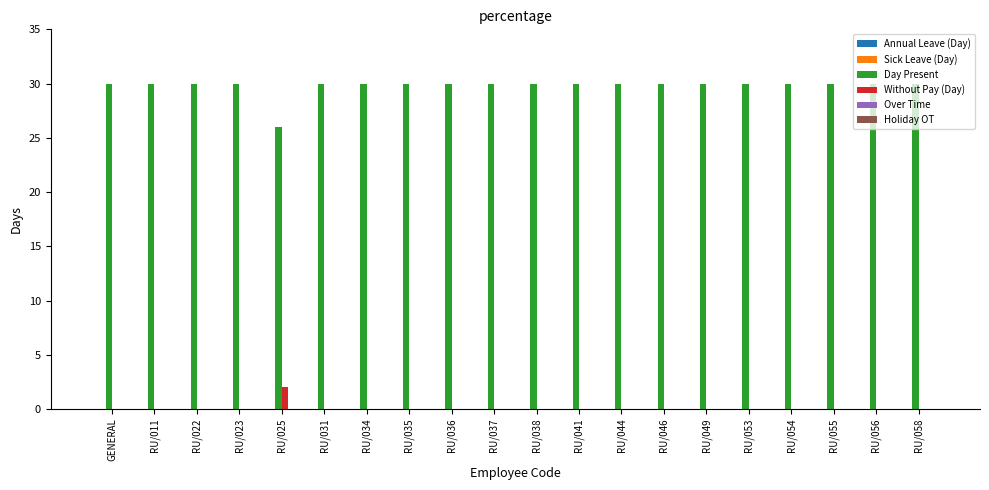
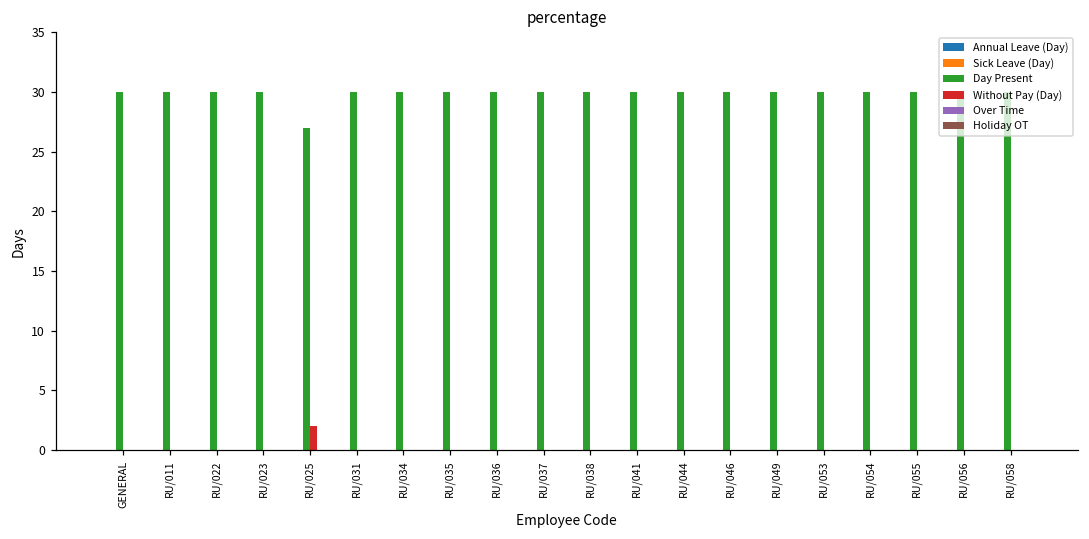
  {
    "Annual Leave (Day)": {
      "GENERAL": 0,
      "RU/011": 0,
      "RU/022": 0,
      "RU/023": 0,
      "RU/025": 0,
      "RU/031": 0,
      "RU/034": 0,
      "RU/035": 0,
      "RU/036": 0,
      "RU/037": 0,
      "RU/038": 0,
      "RU/041": 0,
      "RU/044": 0,
      "RU/046": 0,
      "RU/049": 0,
      "RU/053": 0,
      "RU/054": 0,
      "RU/055": 0,
      "RU/056": 0,
      "RU/058": 0
    },
    "Sick Leave (Day)": {
      "GENERAL": 0,
      "RU/011": 0,
      "RU/022": 0,
      "RU/023": 0,
      "RU/025": 0,
      "RU/031": 0,
      "RU/034": 0,
      "RU/035": 0,
      "RU/036": 0,
      "RU/037": 0,
      "RU/038": 0,
      "RU/041": 0,
      "RU/044": 0,
      "RU/046": 0,
      "RU/049": 0,
      "RU/053": 0,
      "RU/054": 0,
      "RU/055": 0,
      "RU/056": 0,
      "RU/058": 0
    },
    "Day Present": {
      "GENERAL": 30,
      "RU/011": 30,
      "RU/022": 30,
      "RU/023": 30,
-     "RU/025": 26,
+     "RU/025": 27,
      "RU/031": 30,
      "RU/034": 30,
      "RU/035": 30,
      "RU/036": 30,
      "RU/037": 30,
      "RU/038": 30,
      "RU/041": 30,
      "RU/044": 30,
      "RU/046": 30,
      "RU/049": 30,
      "RU/053": 30,
      "RU/054": 30,
      "RU/055": 30
    },
    "Without Pay (Day)": {
      "GENERAL": 0,
      "RU/011": 0,
      "RU/022": 0,
      "RU/023": 0,
      "RU/025": 2,
      "RU/031": 0,
      "RU/034": 0,
      "RU/035": 0,
      "RU/036": 0,
      "RU/037": 0,
      "RU/038": 0,
      "RU/041": 0,
      "RU/044": 0,
      "RU/046": 0,
      "RU/049": 0,
      "RU/053": 0,
      "RU/054": 0,
      "RU/055": 0,
      "RU/056": 0,
      "RU/058": 0
    },
    "Over Time": {
      "GENERAL": 0,
      "RU/011": 0,
      "RU/022": 0,
      "RU/023": 0,
      "RU/025": 0,
      "RU/031": 0,
      "RU/034": 0,
      "RU/035": 0,
      "RU/036": 0,
      "RU/037": 0,
      "RU/038": 0,
      "RU/041": 0,
      "RU/044": 0,
      "RU/046": 0,
      "RU/049": 0,
      "RU/053": 0,
      "RU/054": 0,
      "RU/055": 0,
      "RU/056": 0,
      "RU/058": 0
    },
    "Holiday OT": {
      "GENERAL": 0,
      "RU/011": 0,
      "RU/022": 0,
      "RU/023": 0,
      "RU/025": 0,
      "RU/031": 0,
      "RU/034": 0,
      "RU/035": 0,
      "RU/036": 0,
      "RU/037": 0,
      "RU/038": 0,
      "RU/041": 0,
      "RU/044": 0,
      "RU/046": 0,
      "RU/049": 0,
      "RU/053": 0,
      "RU/054": 0,
      "RU/055": 0,
      "RU/056": 0,
      "RU/058": 0
    }
  }
